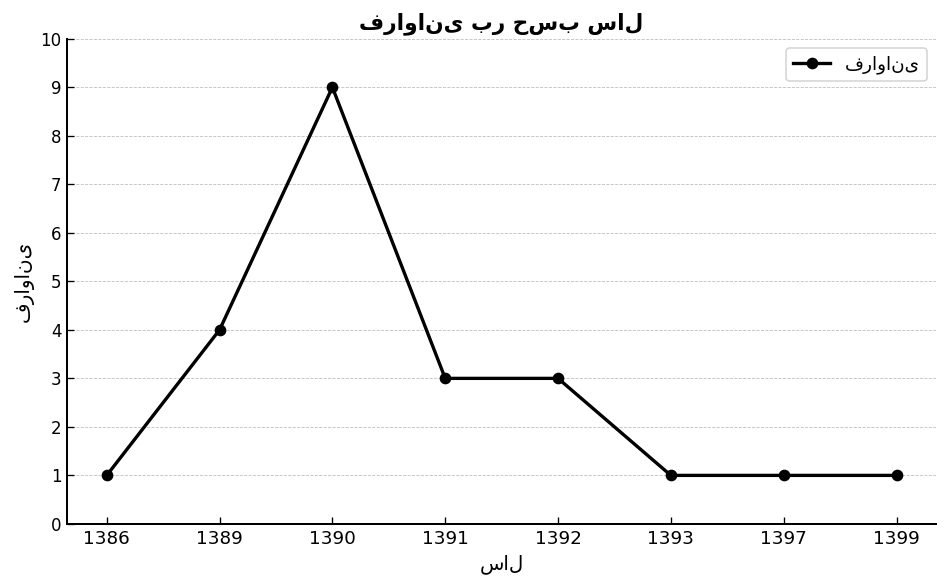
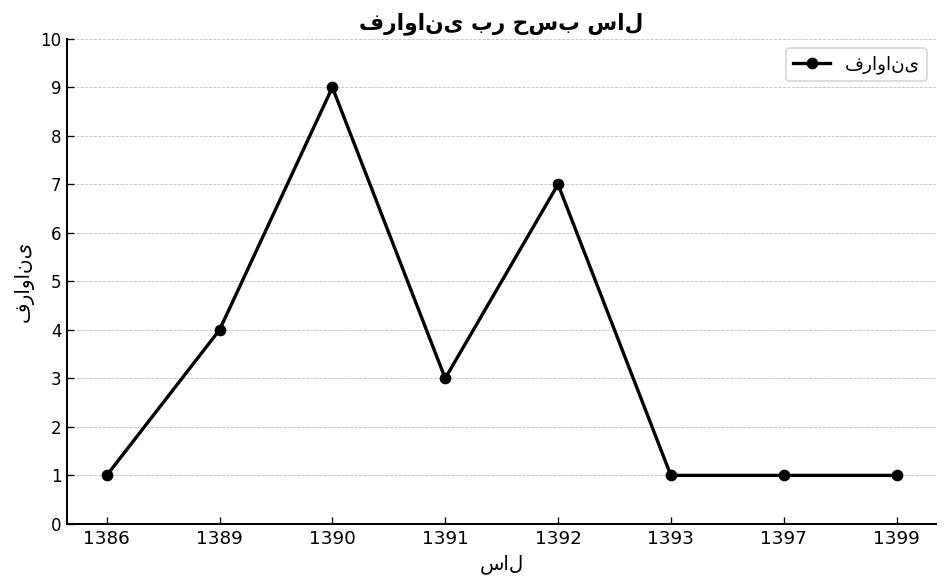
  {
    "1386": 1,
    "1389": 4,
    "1390": 9,
    "1391": 3,
-   "1392": 3,
+   "1392": 7,
    "1393": 1,
    "1397": 1,
    "1399": 1
  }
